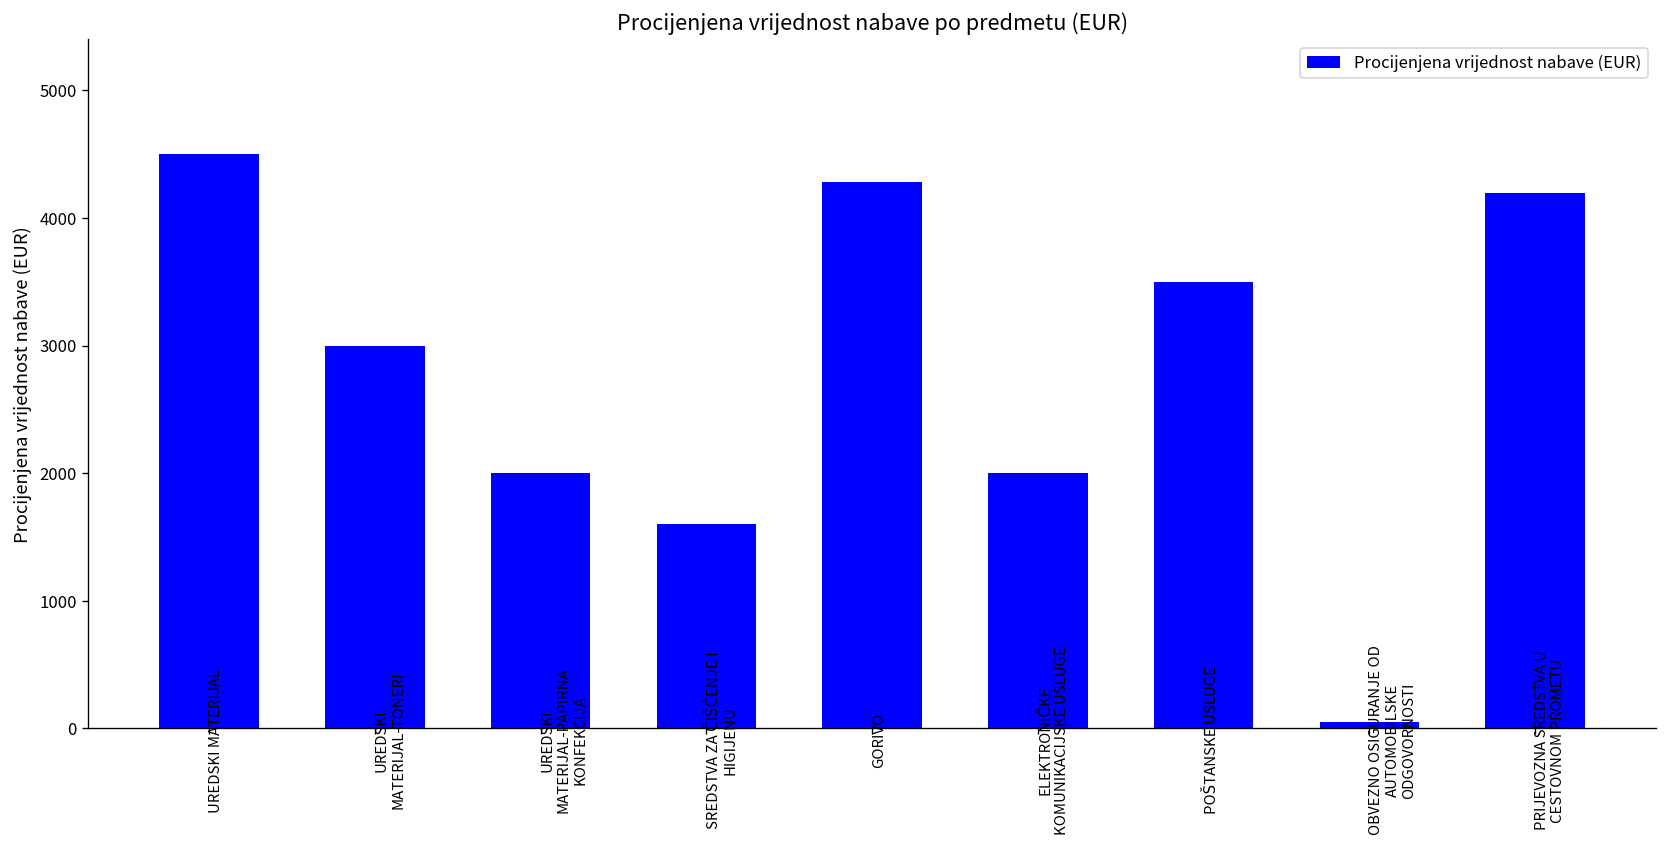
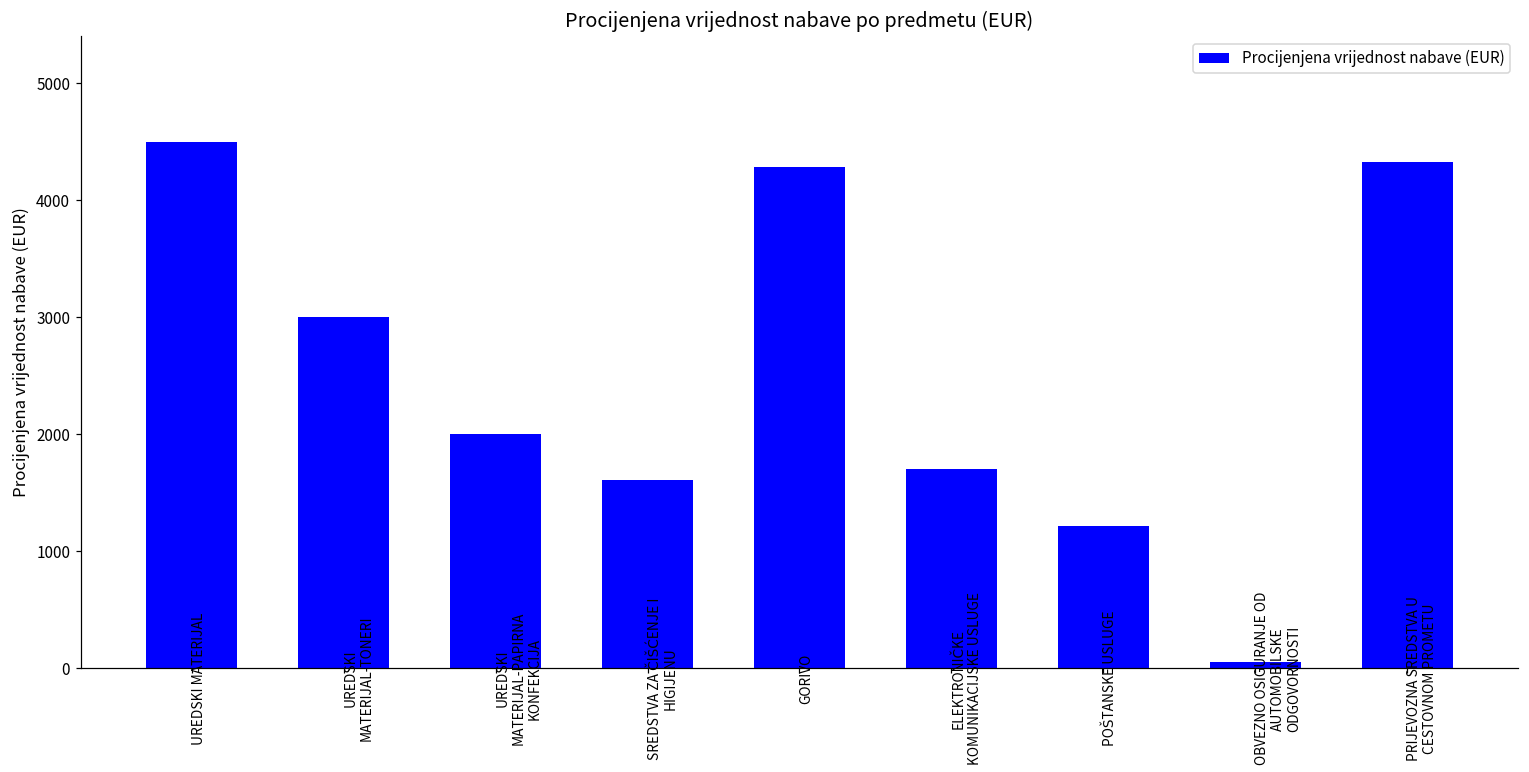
  {
    "UREDSKI MATERIJAL": 4500,
    "UREDSKI MATERIJAL-TONERI": 3000,
    "UREDSKI MATERIJAL-PAPIRNA KONFEKCIJA": 2000,
    "SREDSTVA ZA ČIŠĆENJE I HIGIJENU": 1610,
    "GORIVO": 4290,
-   "ELEKTRONIČKE KOMUNIKACIJSKE USLUGE": 2000,
-   "POŠTANSKE USLUGE": 3500,
+   "ELEKTRONIČKE KOMUNIKACIJSKE USLUGE": 1700,
+   "POŠTANSKE USLUGE": 1210,
    "OBVEZNO OSIGURANJE OD AUTOMOBILSKE ODGOVORNOSTI": 50,
-   "PRIJEVOZNA SREDSTVA U CESTOVNOM PROMETU": 4200
+   "PRIJEVOZNA SREDSTVA U CESTOVNOM PROMETU": 4320
  }
